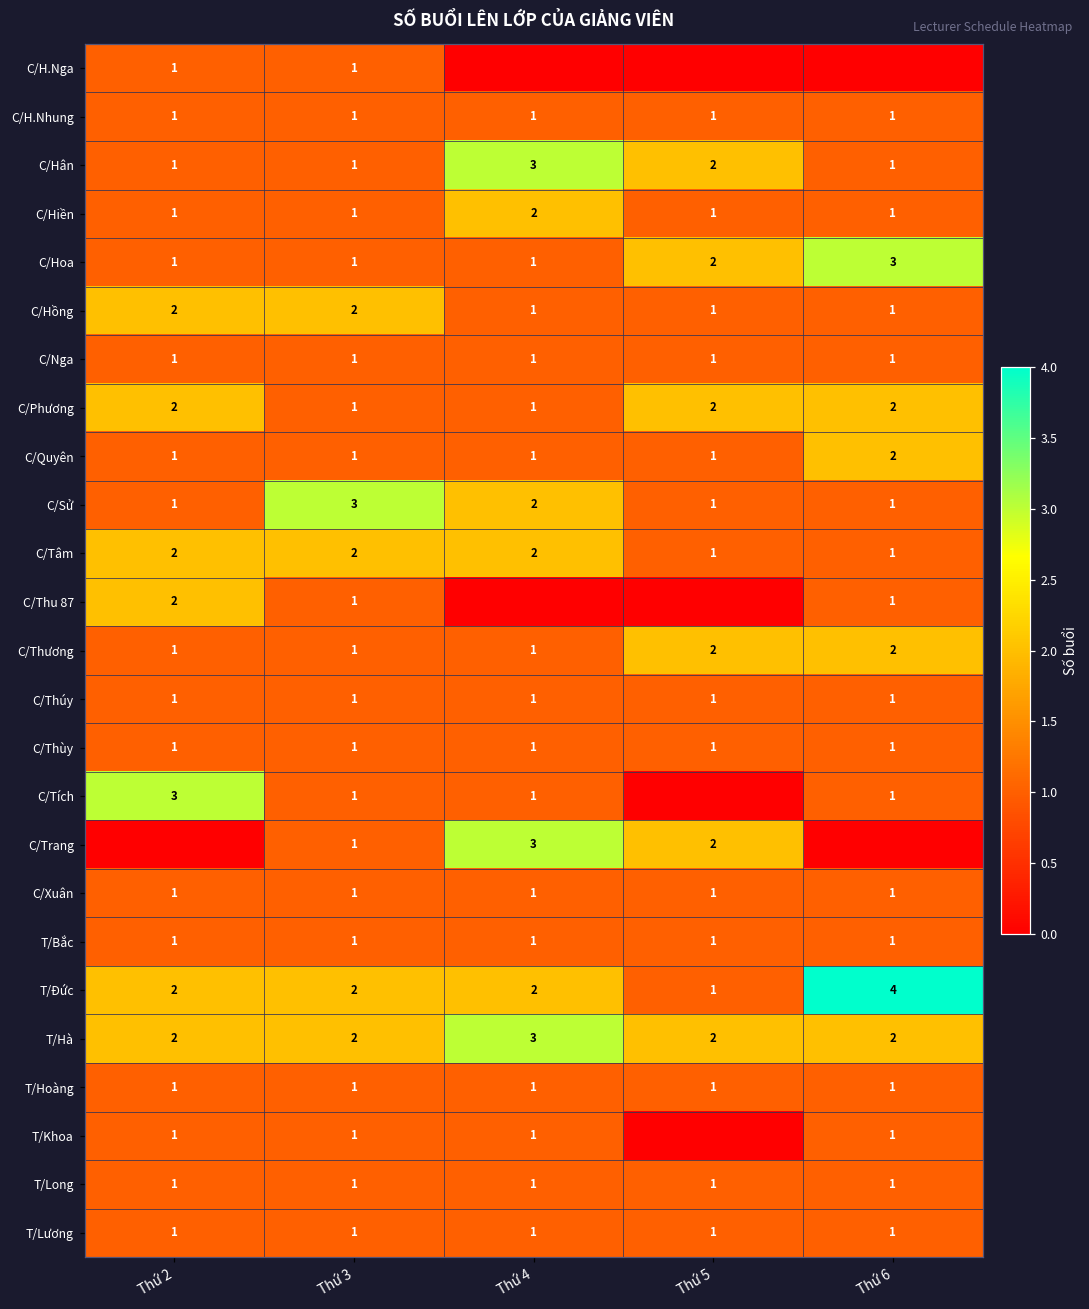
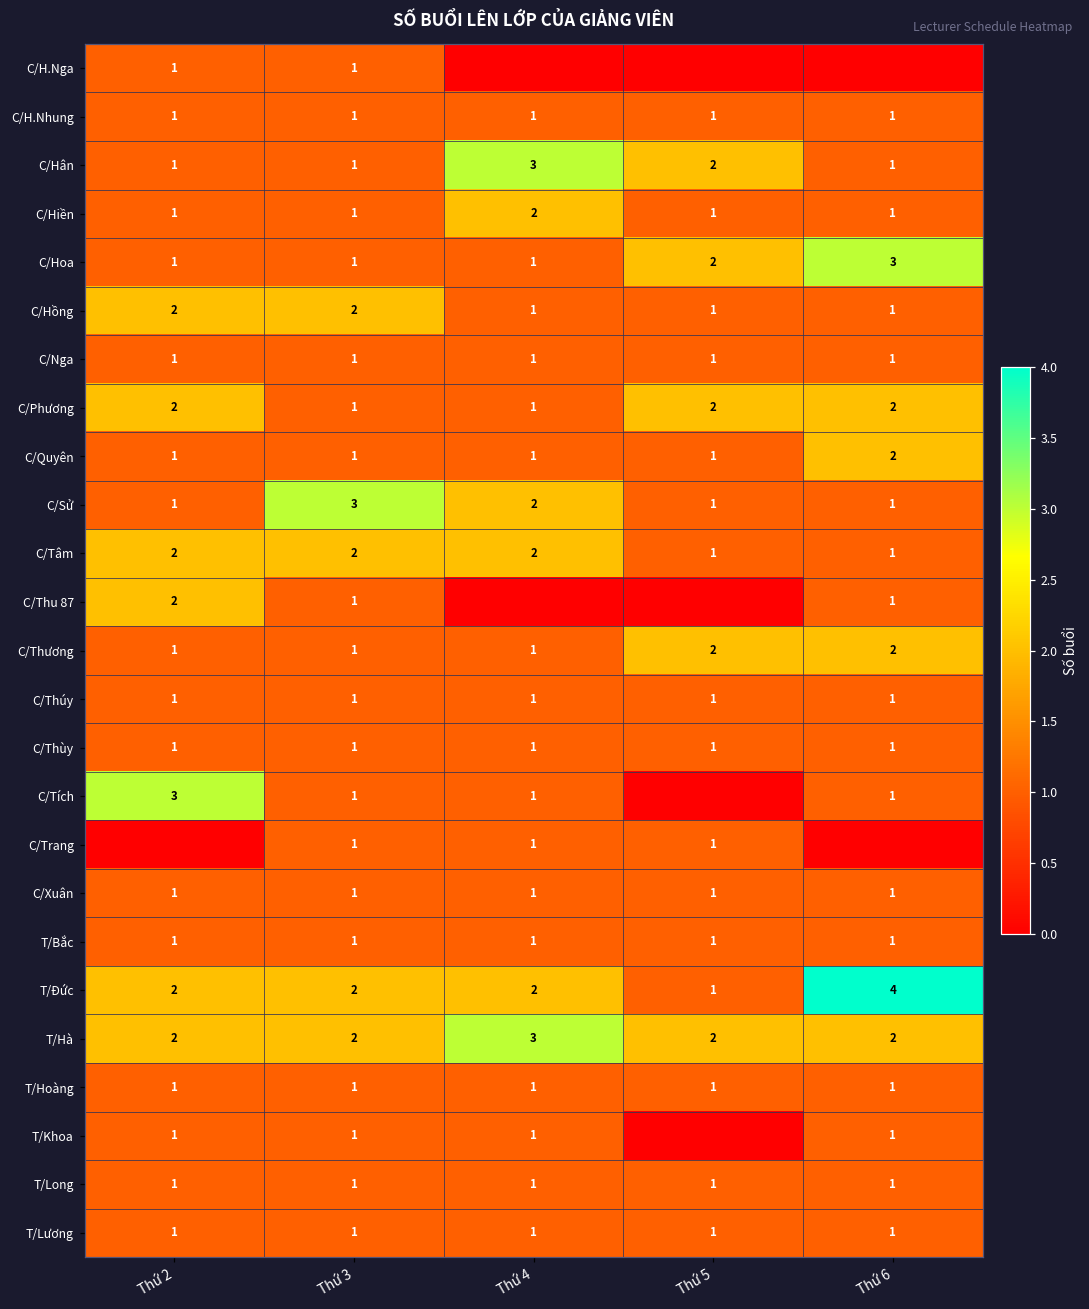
  {
    "C/H.Nga": {
      "Thứ 2": 1,
      "Thứ 3": 1
    },
    "C/H.Nhung": {
      "Thứ 2": 1,
      "Thứ 3": 1,
      "Thứ 4": 1,
      "Thứ 5": 1,
      "Thứ 6": 1
    },
    "C/Hân": {
      "Thứ 2": 1,
      "Thứ 3": 1,
      "Thứ 4": 3,
      "Thứ 5": 2,
      "Thứ 6": 1
    },
    "C/Hiền": {
      "Thứ 2": 1,
      "Thứ 3": 1,
      "Thứ 4": 2,
      "Thứ 5": 1,
      "Thứ 6": 1
    },
    "C/Hoa": {
      "Thứ 2": 1,
      "Thứ 3": 1,
      "Thứ 4": 1,
      "Thứ 5": 2,
      "Thứ 6": 3
    },
    "C/Hồng": {
      "Thứ 2": 2,
      "Thứ 3": 2,
      "Thứ 4": 1,
      "Thứ 5": 1,
      "Thứ 6": 1
    },
    "C/Nga": {
      "Thứ 2": 1,
      "Thứ 3": 1,
      "Thứ 4": 1,
      "Thứ 5": 1,
      "Thứ 6": 1
    },
    "C/Phương": {
      "Thứ 2": 2,
      "Thứ 3": 1,
      "Thứ 4": 1,
      "Thứ 5": 2,
      "Thứ 6": 2
    },
    "C/Quyên": {
      "Thứ 2": 1,
      "Thứ 3": 1,
      "Thứ 4": 1,
      "Thứ 5": 1,
      "Thứ 6": 2
    },
    "C/Sử": {
      "Thứ 2": 1,
      "Thứ 3": 3,
      "Thứ 4": 2,
      "Thứ 5": 1,
      "Thứ 6": 1
    },
    "C/Tâm": {
      "Thứ 2": 2,
      "Thứ 3": 2,
      "Thứ 4": 2,
      "Thứ 5": 1,
      "Thứ 6": 1
    },
    "C/Thu 87": {
      "Thứ 2": 2,
      "Thứ 3": 1,
      "Thứ 6": 1
    },
    "C/Thương": {
      "Thứ 2": 1,
      "Thứ 3": 1,
      "Thứ 4": 1,
      "Thứ 5": 2,
      "Thứ 6": 2
    },
    "C/Thúy": {
      "Thứ 2": 1,
      "Thứ 3": 1,
      "Thứ 4": 1,
      "Thứ 5": 1,
      "Thứ 6": 1
    },
    "C/Thùy": {
      "Thứ 2": 1,
      "Thứ 3": 1,
      "Thứ 4": 1,
      "Thứ 5": 1,
      "Thứ 6": 1
    },
    "C/Tích": {
      "Thứ 2": 3,
      "Thứ 3": 1,
      "Thứ 4": 1,
      "Thứ 6": 1
    },
    "C/Trang": {
      "Thứ 3": 1,
-     "Thứ 4": 3,
-     "Thứ 5": 2
+     "Thứ 4": 1,
+     "Thứ 5": 1
    },
    "C/Xuân": {
      "Thứ 2": 1,
      "Thứ 3": 1,
      "Thứ 4": 1,
      "Thứ 5": 1,
      "Thứ 6": 1
    },
    "T/Bắc": {
      "Thứ 2": 1,
      "Thứ 3": 1,
      "Thứ 4": 1,
      "Thứ 5": 1,
      "Thứ 6": 1
    },
    "T/Đức": {
      "Thứ 2": 2,
      "Thứ 3": 2,
      "Thứ 4": 2,
      "Thứ 5": 1,
      "Thứ 6": 4
    },
    "T/Hà": {
      "Thứ 2": 2,
      "Thứ 3": 2,
      "Thứ 4": 3,
      "Thứ 5": 2,
      "Thứ 6": 2
    },
    "T/Hoàng": {
      "Thứ 2": 1,
      "Thứ 3": 1,
      "Thứ 4": 1,
      "Thứ 5": 1,
      "Thứ 6": 1
    },
    "T/Khoa": {
      "Thứ 2": 1,
      "Thứ 3": 1,
      "Thứ 4": 1,
      "Thứ 6": 1
    },
    "T/Long": {
      "Thứ 2": 1,
      "Thứ 3": 1,
      "Thứ 4": 1,
      "Thứ 5": 1,
      "Thứ 6": 1
    },
    "T/Lương": {
      "Thứ 2": 1,
      "Thứ 3": 1,
      "Thứ 4": 1,
      "Thứ 5": 1,
      "Thứ 6": 1
    }
  }
